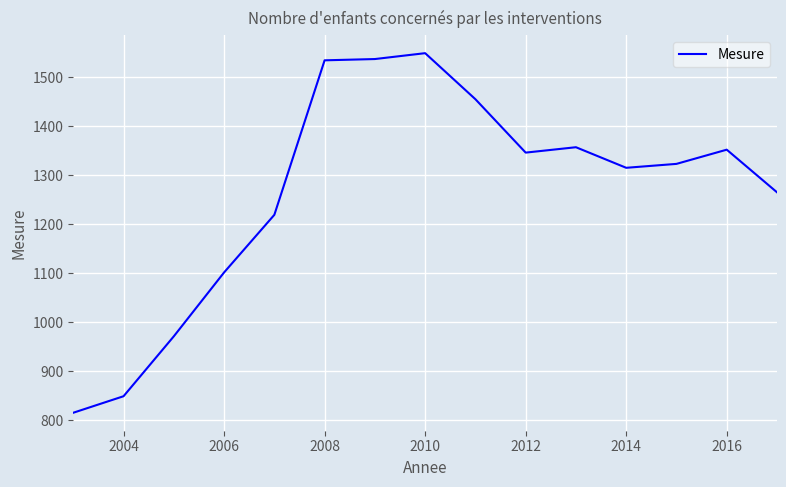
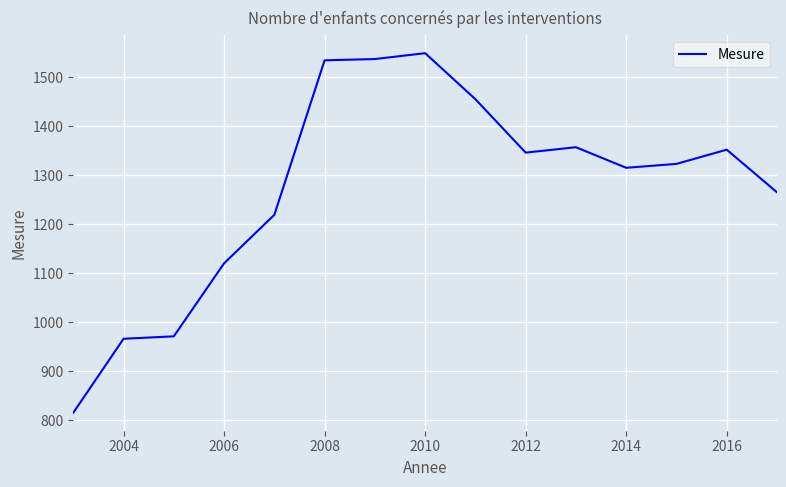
  {
-   "2004": 850,
-   "2006": 1100,
+   "2004": 970,
+   "2006": 1120,
    "2008": 1530,
    "2010": 1550,
    "2012": 1350,
    "2014": 1320,
    "2016": 1350
  }
